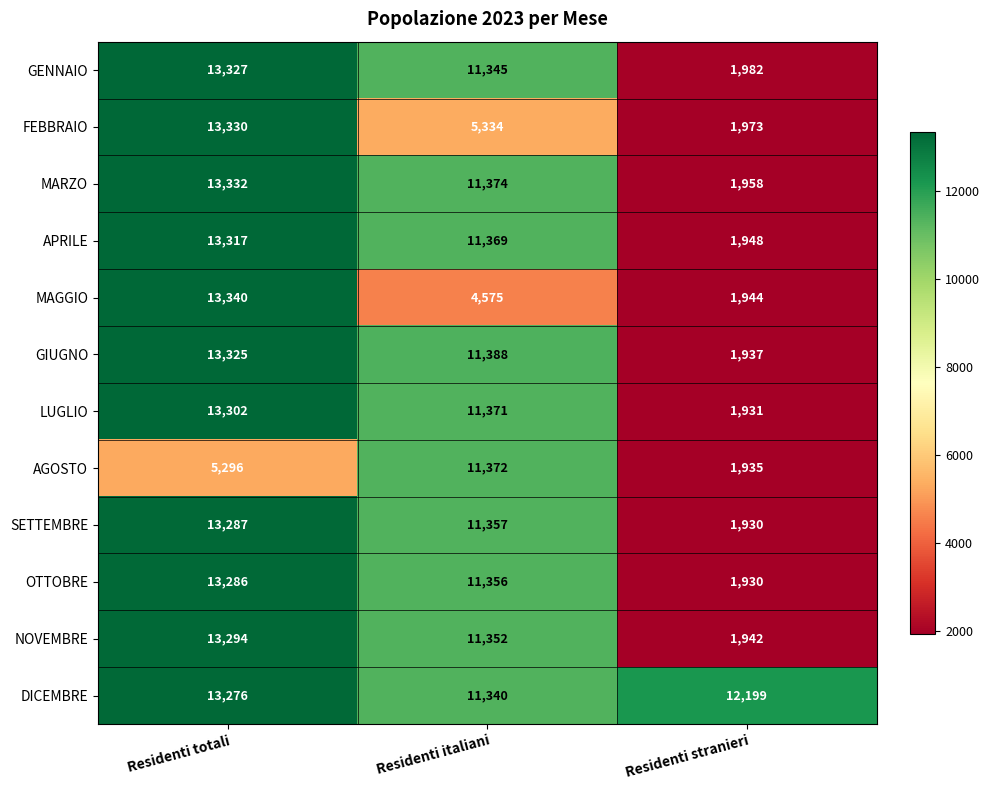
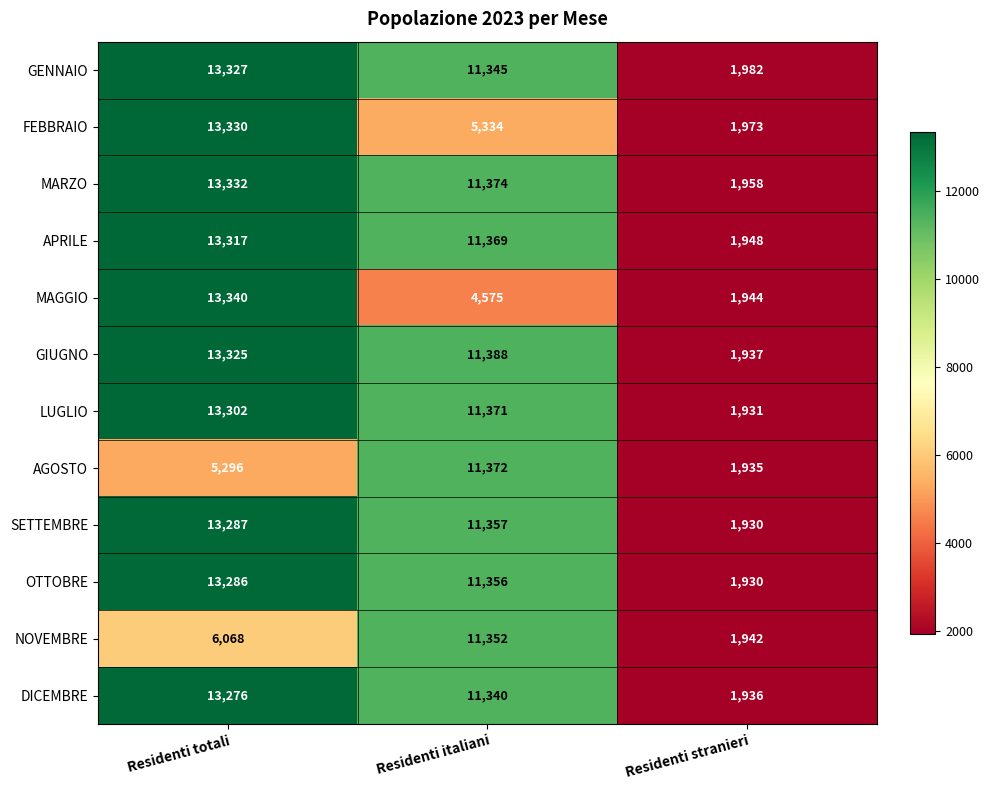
  {
    "GENNAIO": {
      "Residenti totali": "13,327",
      "Residenti italiani": "11,345",
      "Residenti stranieri": "1,982"
    },
    "FEBBRAIO": {
      "Residenti totali": "13,330",
      "Residenti italiani": "5,334",
      "Residenti stranieri": "1,973"
    },
    "MARZO": {
      "Residenti totali": "13,332",
      "Residenti italiani": "11,374",
      "Residenti stranieri": "1,958"
    },
    "APRILE": {
      "Residenti totali": "13,317",
      "Residenti italiani": "11,369",
      "Residenti stranieri": "1,948"
    },
    "MAGGIO": {
      "Residenti totali": "13,340",
      "Residenti italiani": "4,575",
      "Residenti stranieri": "1,944"
    },
    "GIUGNO": {
      "Residenti totali": "13,325",
      "Residenti italiani": "11,388",
      "Residenti stranieri": "1,937"
    },
    "LUGLIO": {
      "Residenti totali": "13,302",
      "Residenti italiani": "11,371",
      "Residenti stranieri": "1,931"
    },
    "AGOSTO": {
      "Residenti totali": "5,296",
      "Residenti italiani": "11,372",
      "Residenti stranieri": "1,935"
    },
    "SETTEMBRE": {
      "Residenti totali": "13,287",
      "Residenti italiani": "11,357",
      "Residenti stranieri": "1,930"
    },
    "OTTOBRE": {
      "Residenti totali": "13,286",
      "Residenti italiani": "11,356",
      "Residenti stranieri": "1,930"
    },
    "NOVEMBRE": {
-     "Residenti totali": "13,294",
+     "Residenti totali": "6,068",
      "Residenti italiani": "11,352",
      "Residenti stranieri": "1,942"
    },
    "DICEMBRE": {
      "Residenti totali": "13,276",
      "Residenti italiani": "11,340",
-     "Residenti stranieri": "12,199"
+     "Residenti stranieri": "1,936"
    }
  }
